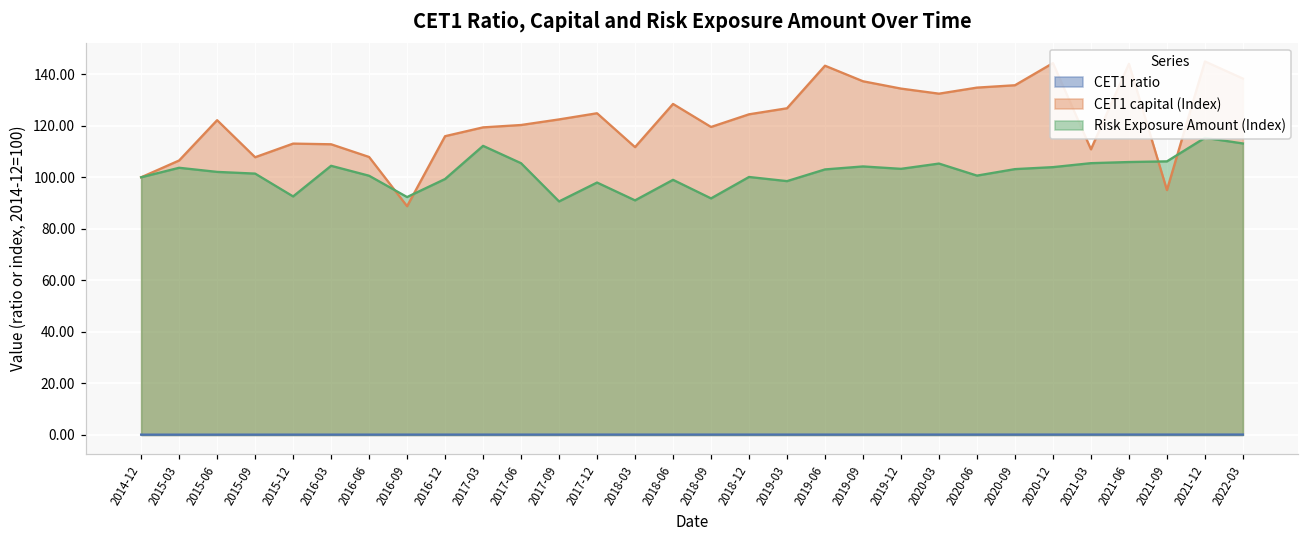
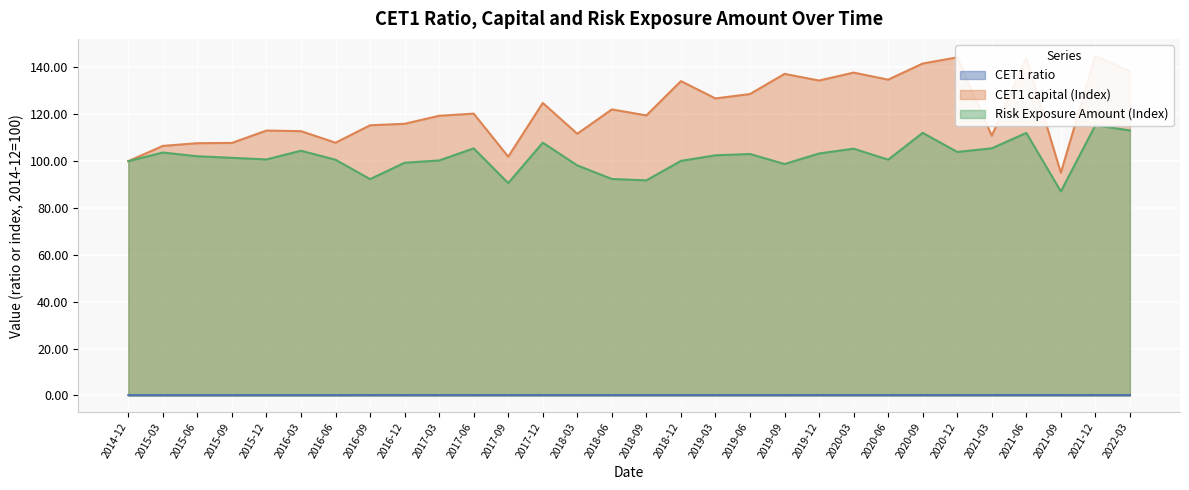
  {
    "CET1 ratio": {
      "2014-12": 0,
      "2015-03": 0,
      "2015-06": 0,
      "2015-09": 0,
      "2015-12": 0,
      "2016-03": 0,
      "2016-06": 0,
      "2016-09": 0,
      "2016-12": 0,
      "2017-03": 0,
      "2017-06": 0,
      "2017-09": 0,
      "2017-12": 0,
      "2018-03": 0,
      "2018-06": 0,
      "2018-09": 0,
      "2018-12": 0,
      "2019-03": 0,
      "2019-06": 0,
      "2019-09": 0,
      "2019-12": 0,
      "2020-03": 0,
      "2020-06": 0,
      "2020-09": 0,
      "2020-12": 0,
      "2021-03": 0,
      "2021-06": 0,
      "2021-09": 0,
      "2021-12": 0,
      "2022-03": 0
    },
    "CET1 capital (Index)": {
      "2015-03": 107,
-     "2015-06": 122,
+     "2015-06": 108,
      "2015-09": 108,
      "2015-12": 113,
      "2016-03": 113,
      "2016-06": 108,
-     "2016-09": 89,
+     "2016-09": 115,
      "2016-12": 116,
      "2017-03": 119,
      "2017-06": 120,
-     "2017-09": 122,
+     "2017-09": 102,
      "2017-12": 125,
      "2018-03": 112,
-     "2018-06": 128,
+     "2018-06": 122,
      "2018-09": 120,
-     "2018-12": 124,
+     "2018-12": 134,
      "2019-03": 127,
-     "2019-06": 143,
+     "2019-06": 129,
      "2019-09": 137,
      "2019-12": 134,
-     "2020-03": 132,
+     "2020-03": 138,
      "2020-06": 135,
-     "2020-09": 136,
+     "2020-09": 142,
      "2021-03": 111,
      "2021-09": 95
    },
    "Risk Exposure Amount (Index)": {
      "2015-03": 104,
      "2015-06": 102,
      "2015-09": 101,
-     "2015-12": 93,
+     "2015-12": 101,
      "2016-03": 104,
      "2016-06": 101,
      "2016-09": 92,
      "2016-12": 99,
-     "2017-03": 112,
+     "2017-03": 100,
      "2017-06": 105,
      "2017-09": 91,
-     "2017-12": 98,
-     "2018-03": 91,
-     "2018-06": 99,
+     "2017-12": 108,
+     "2018-03": 98,
+     "2018-06": 92,
      "2018-09": 92,
      "2018-12": 100,
-     "2019-03": 99,
+     "2019-03": 103,
      "2019-06": 103,
-     "2019-09": 104,
+     "2019-09": 99,
      "2019-12": 103,
      "2020-03": 105,
      "2020-06": 101,
-     "2020-09": 103,
+     "2020-09": 112,
      "2020-12": 104,
      "2021-03": 105,
-     "2021-06": 106,
-     "2021-09": 106,
+     "2021-06": 112,
+     "2021-09": 87,
      "2022-03": 113
    }
  }
